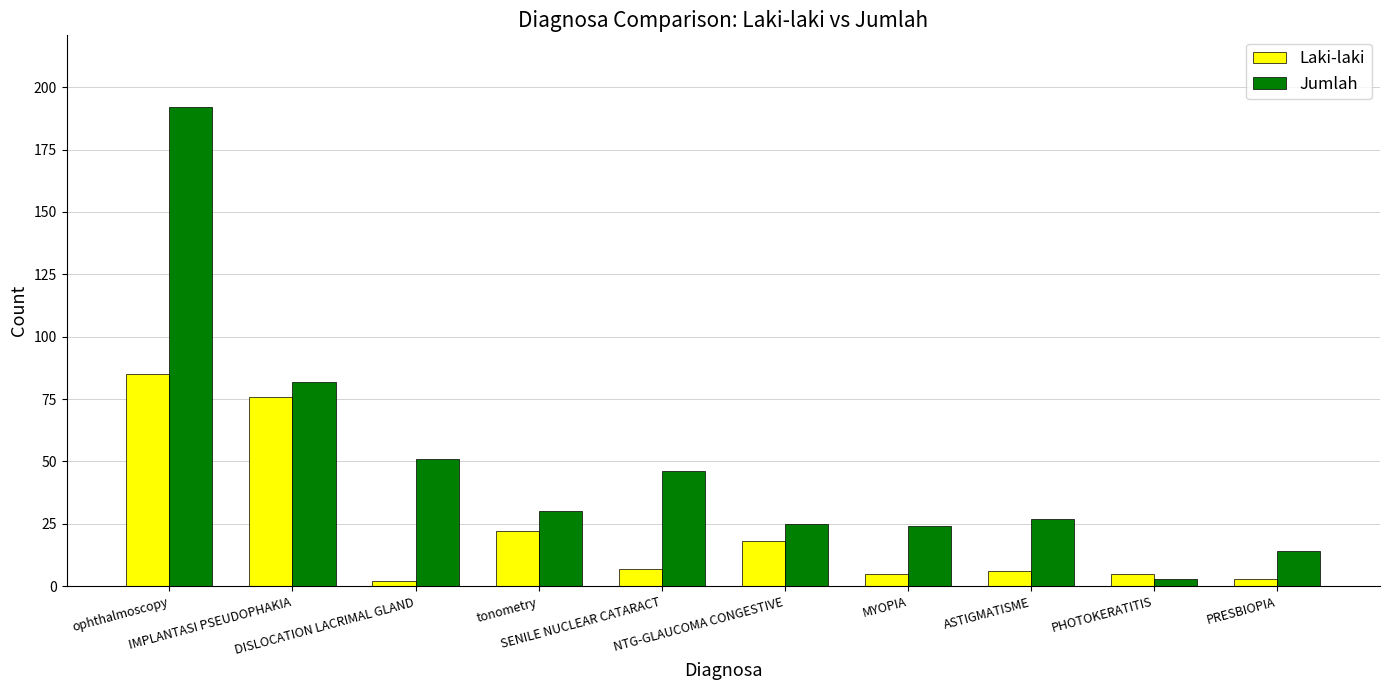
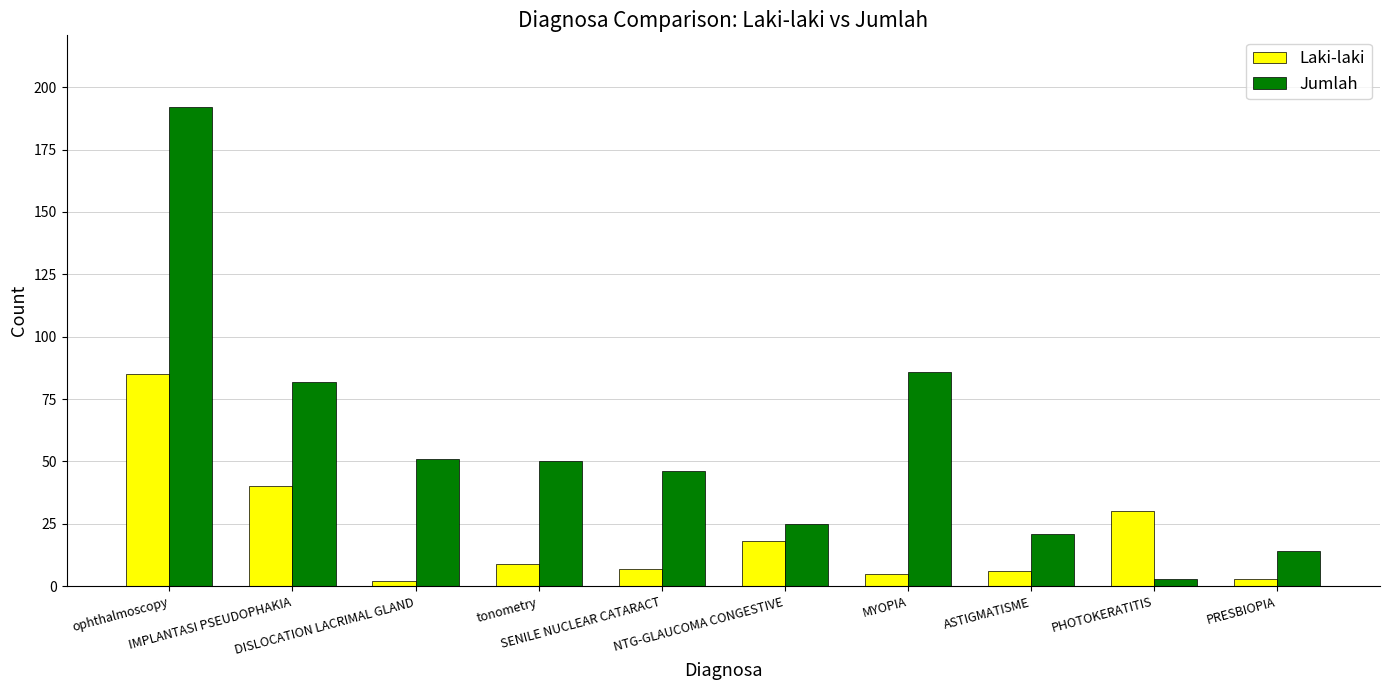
  {
    "Laki-laki": {
      "ophthalmoscopy": 85,
-     "IMPLANTASI PSEUDOPHAKIA": 76,
+     "IMPLANTASI PSEUDOPHAKIA": 40,
      "DISLOCATION LACRIMAL GLAND": 2,
-     "tonometry": 22,
+     "tonometry": 9,
      "SENILE NUCLEAR CATARACT": 7,
      "NTG-GLAUCOMA CONGESTIVE": 18,
      "MYOPIA": 5,
      "ASTIGMATISME": 6,
-     "PHOTOKERATITIS": 5,
+     "PHOTOKERATITIS": 30,
      "PRESBIOPIA": 3
    },
    "Jumlah": {
      "ophthalmoscopy": 192,
      "IMPLANTASI PSEUDOPHAKIA": 82,
      "DISLOCATION LACRIMAL GLAND": 51,
-     "tonometry": 30,
+     "tonometry": 50,
      "SENILE NUCLEAR CATARACT": 46,
      "NTG-GLAUCOMA CONGESTIVE": 25,
-     "MYOPIA": 24,
-     "ASTIGMATISME": 27,
+     "MYOPIA": 86,
+     "ASTIGMATISME": 21,
      "PHOTOKERATITIS": 3,
      "PRESBIOPIA": 14
    }
  }
